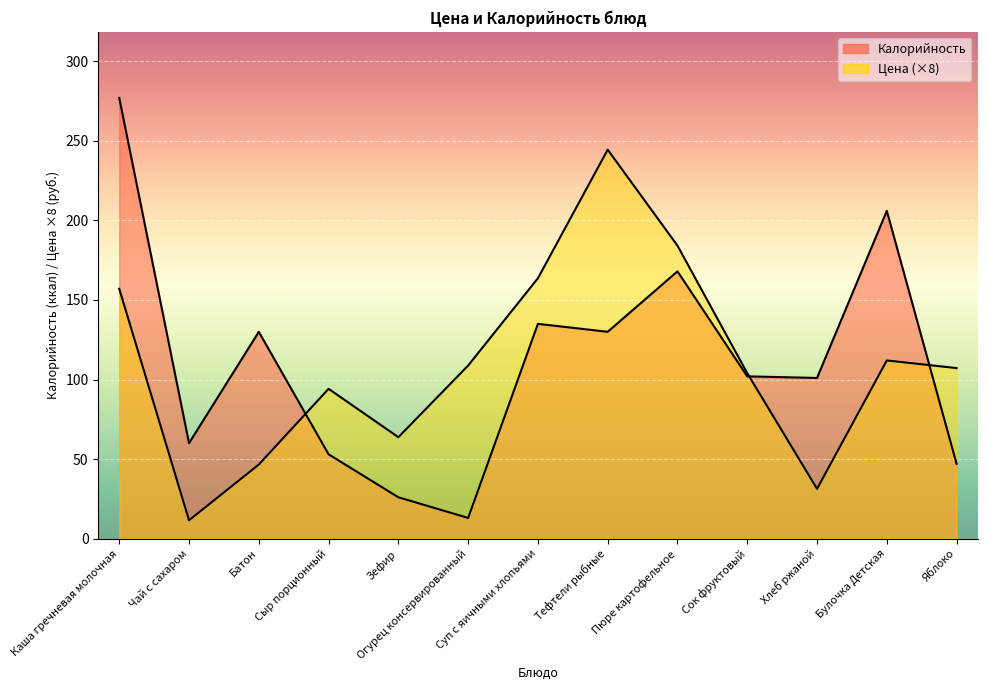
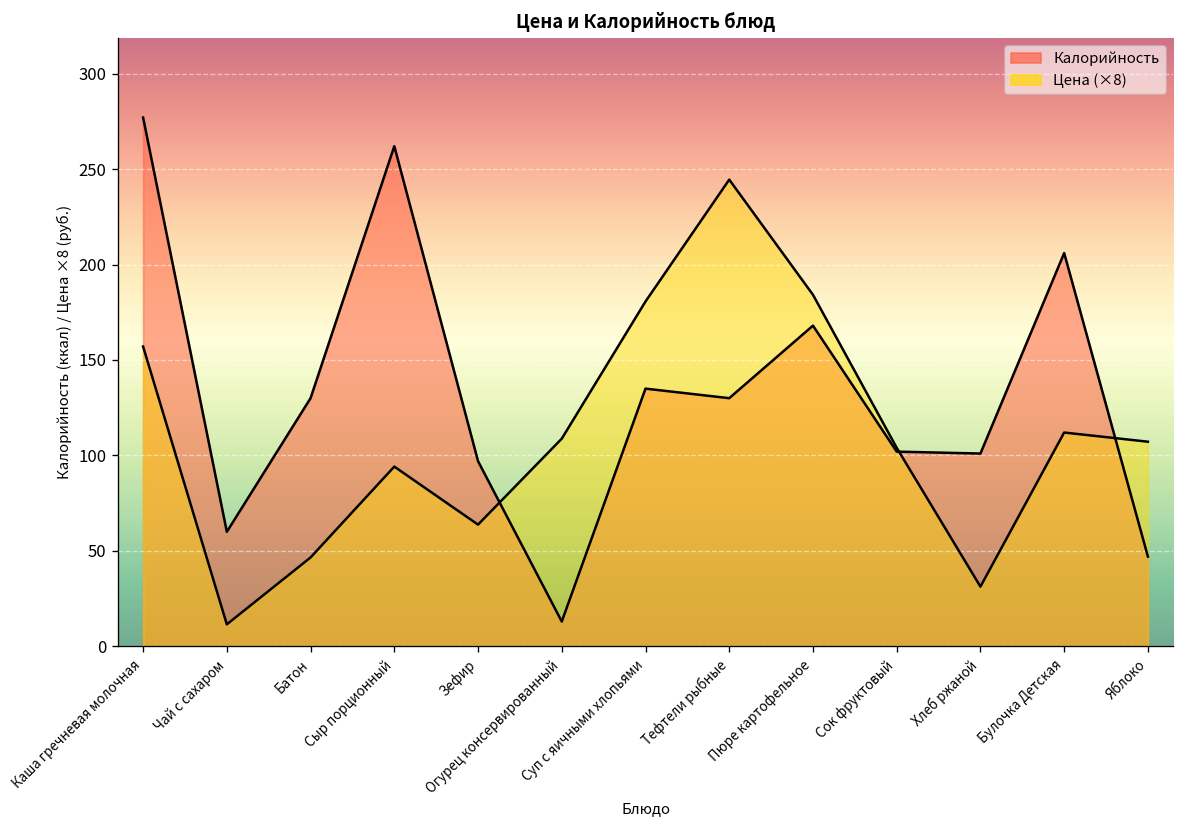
  {
    "Калорийность": {
      "Каша гречневая молочная": 277,
      "Чай с сахаром": 60,
      "Батон": 130,
-     "Сыр порционный": 53,
-     "Зефир": 26,
+     "Сыр порционный": 262,
+     "Зефир": 97,
      "Огурец консервированный": 13,
      "Суп с яичными хлопьями": 135,
      "Тефтели рыбные": 130,
      "Пюре картофельное": 168,
      "Сок фруктовый": 102,
      "Хлеб ржаной": 101,
      "Булочка Детская": 206,
      "Яблоко": 47
    },
    "Цена (×8)": {
      "Каша гречневая молочная": 157,
      "Чай с сахаром": 12,
      "Батон": 47,
      "Сыр порционный": 94,
      "Зефир": 64,
      "Огурец консервированный": 109,
-     "Суп с яичными хлопьями": 164,
+     "Суп с яичными хлопьями": 181,
      "Тефтели рыбные": 244,
      "Пюре картофельное": 184,
      "Сок фруктовый": 104,
      "Хлеб ржаной": 31,
      "Булочка Детская": 112,
      "Яблоко": 107
    }
  }
